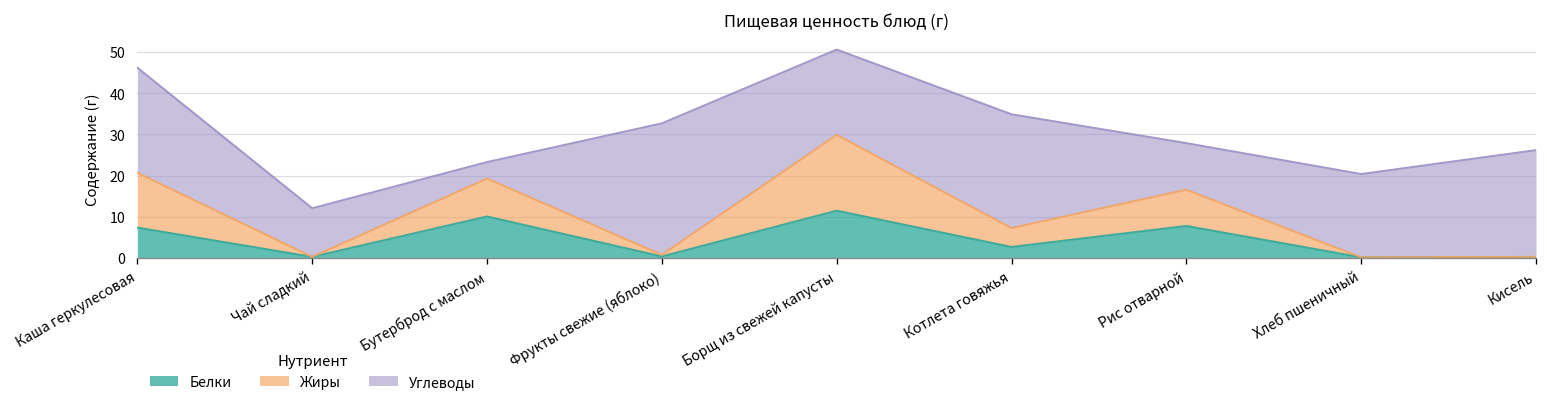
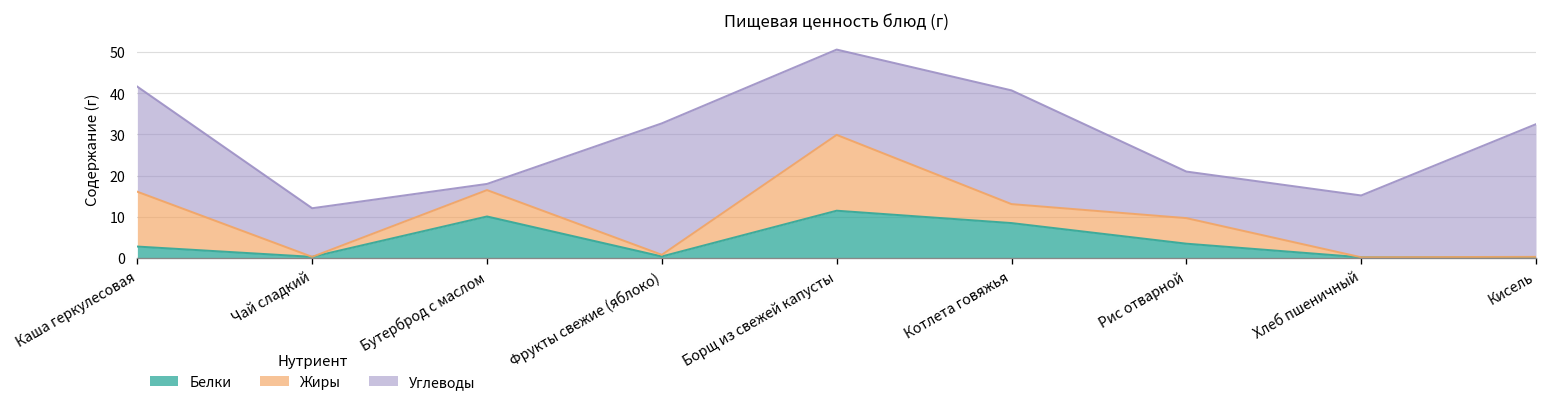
  {
    "Белки": {
-     "Каша геркулесовая": 7,
+     "Каша геркулесовая": 3,
      "Бутерброд с маслом": 10,
      "Борщ из свежей капусты": 12,
-     "Котлета говяжья": 3,
-     "Рис отварной": 8
+     "Котлета говяжья": 9,
+     "Рис отварной": 4
    },
    "Жиры": {
      "Каша геркулесовая": 13,
-     "Бутерброд с маслом": 9,
+     "Бутерброд с маслом": 6,
      "Борщ из свежей капусты": 18,
      "Котлета говяжья": 5,
-     "Рис отварной": 9
+     "Рис отварной": 6
    },
    "Углеводы": {
      "Каша геркулесовая": 26,
      "Чай сладкий": 12,
-     "Бутерброд с маслом": 4,
+     "Бутерброд с маслом": 2,
      "Фрукты свежие (яблоко)": 32,
      "Борщ из свежей капусты": 21,
      "Котлета говяжья": 28,
      "Рис отварной": 11,
-     "Хлеб пшеничный": 20,
-     "Кисель": 26
+     "Хлеб пшеничный": 15,
+     "Кисель": 32
    }
  }
